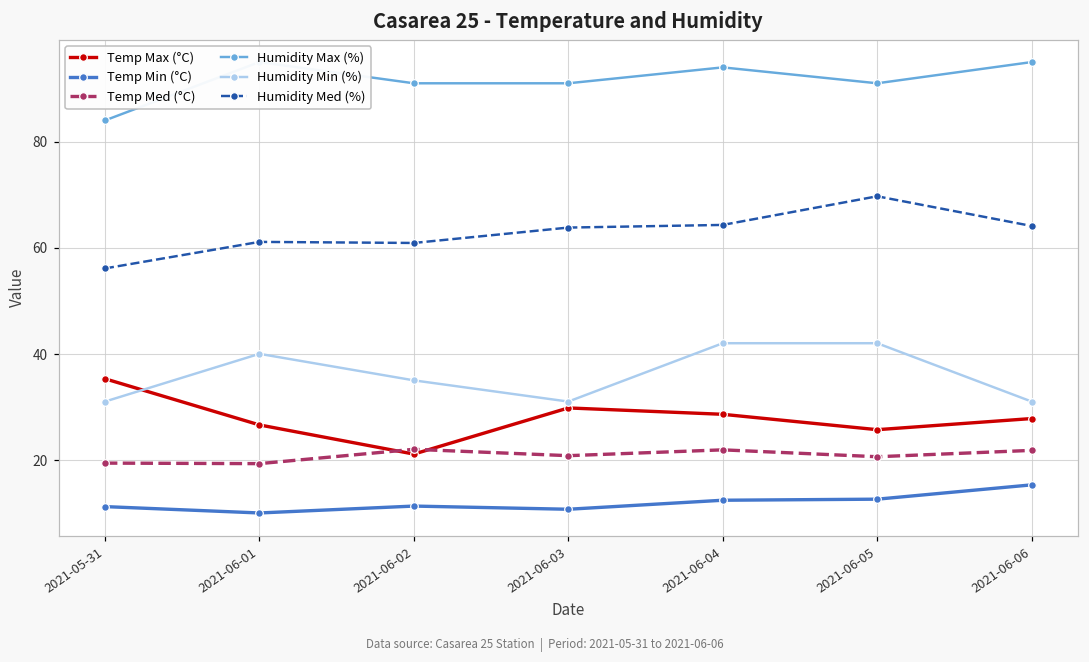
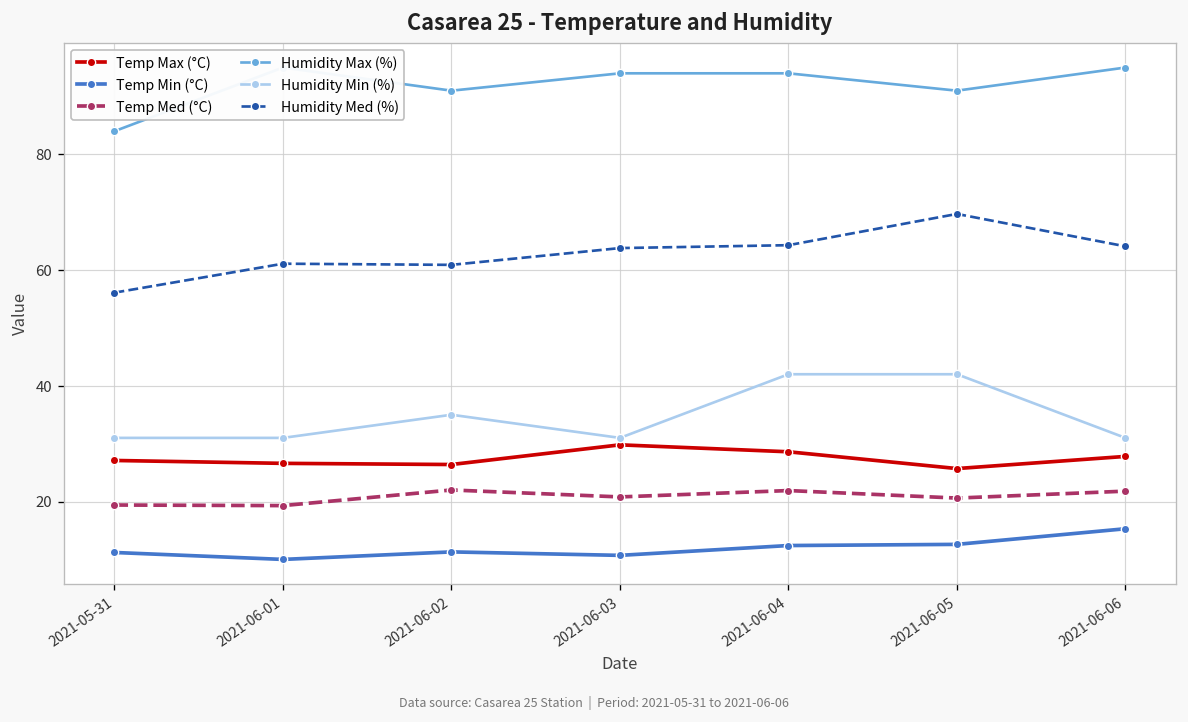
  {
    "Temp Max (°C)": {
-     "2021-05-31": 35,
+     "2021-05-31": 27,
      "2021-06-01": 27,
-     "2021-06-02": 21,
+     "2021-06-02": 26,
      "2021-06-03": 30,
      "2021-06-04": 29,
      "2021-06-05": 26,
      "2021-06-06": 28
    },
    "Temp Med (°C)": {
      "2021-05-31": 19,
      "2021-06-01": 19,
      "2021-06-02": 22,
      "2021-06-03": 21,
      "2021-06-04": 22,
      "2021-06-05": 21,
      "2021-06-06": 22
    },
    "Humidity Max (%)": {
      "2021-05-31": 84,
      "2021-06-02": 91,
-     "2021-06-03": 91,
+     "2021-06-03": 94,
      "2021-06-04": 94,
      "2021-06-05": 91,
      "2021-06-06": 95
    },
    "Humidity Min (%)": {
      "2021-05-31": 31,
-     "2021-06-01": 40,
+     "2021-06-01": 31,
      "2021-06-02": 35,
      "2021-06-03": 31,
      "2021-06-04": 42,
      "2021-06-05": 42,
      "2021-06-06": 31
    }
  }
